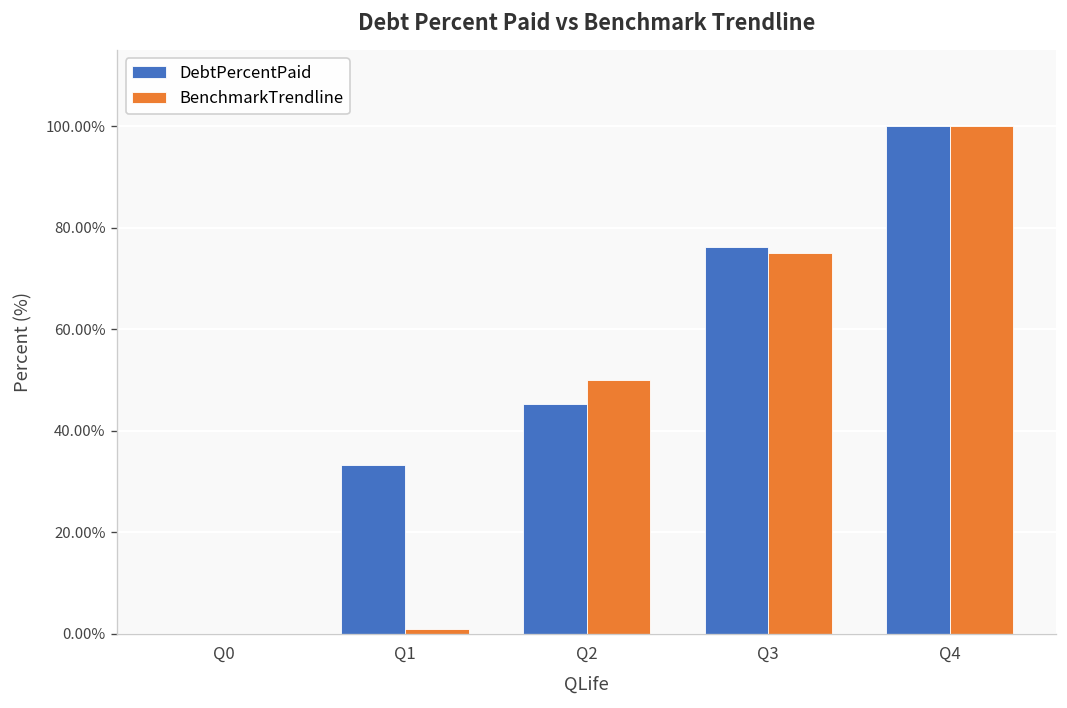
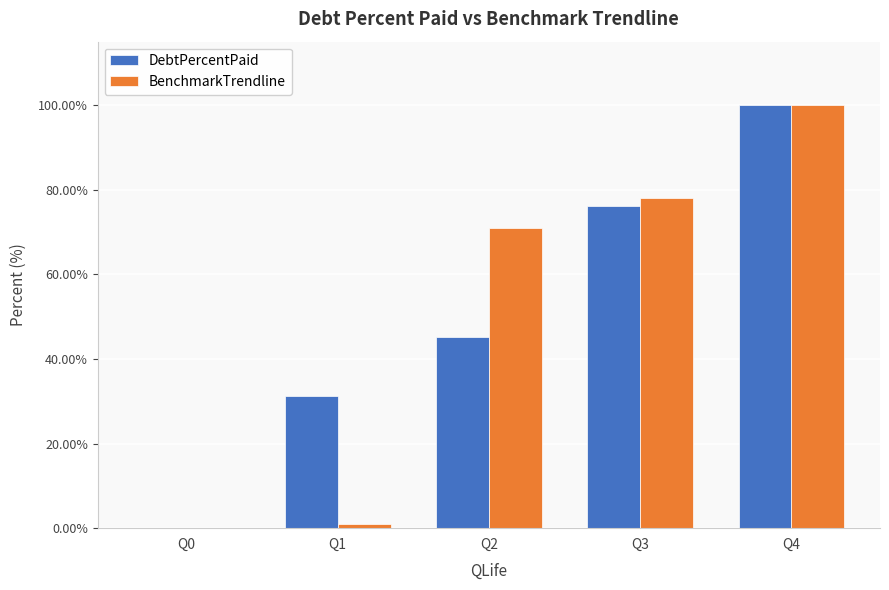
  {
    "DebtPercentPaid": {
      "Q0": "0%",
-     "Q1": "33%",
+     "Q1": "31%",
      "Q2": "45%",
      "Q3": "76%",
      "Q4": "100%"
    },
    "BenchmarkTrendline": {
      "Q0": "0%",
      "Q1": "1%",
-     "Q2": "50%",
-     "Q3": "75%",
+     "Q2": "71%",
+     "Q3": "78%",
      "Q4": "100%"
    }
  }
